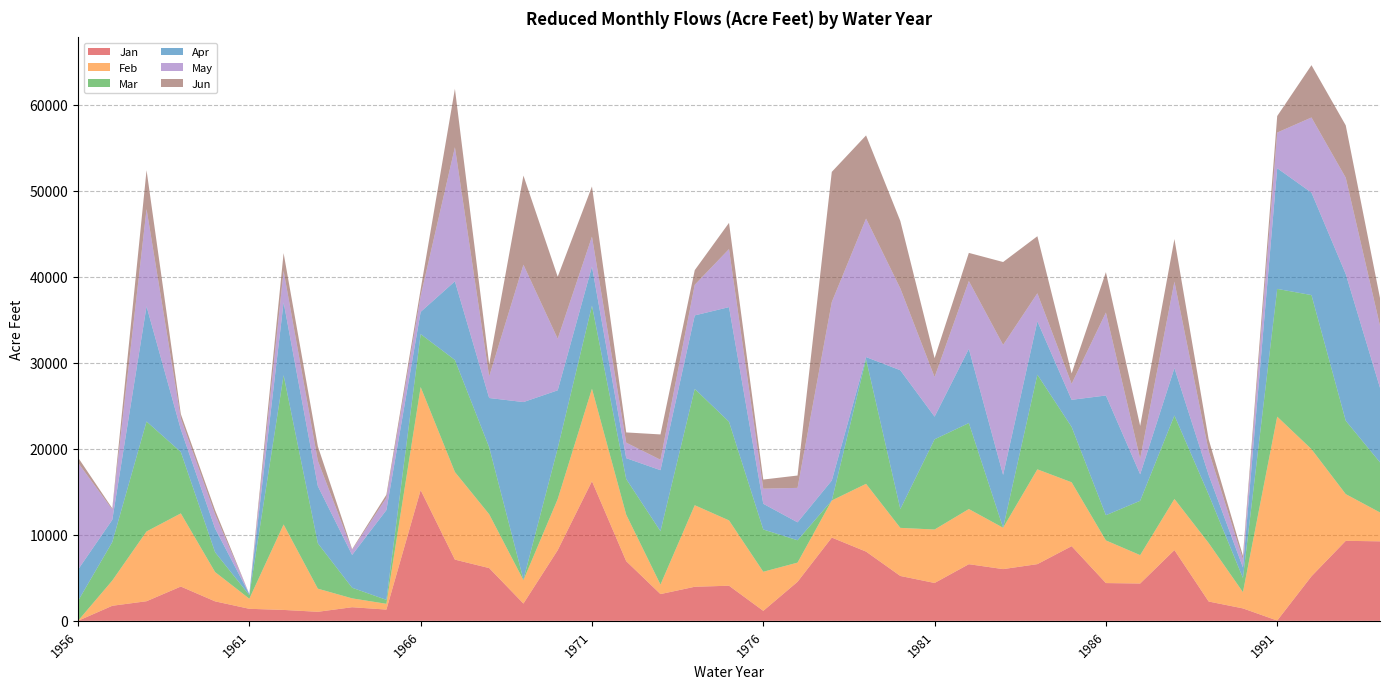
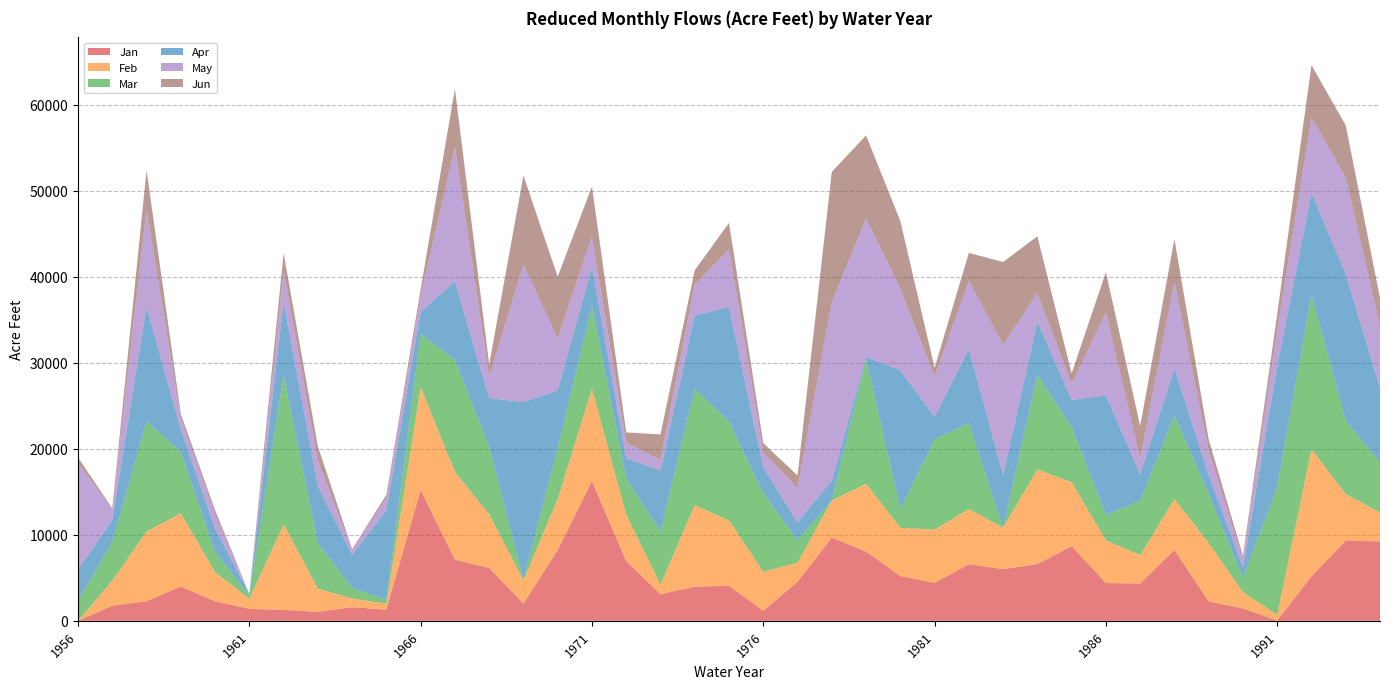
  {
    "Jan": {
      "1961": 1000,
      "1966": 15000,
      "1971": 16000,
      "1976": 1000,
      "1981": 4000,
      "1986": 4000
    },
    "Feb": {
      "1961": 1000,
      "1966": 12000,
      "1971": 11000,
      "1976": 5000,
      "1981": 6000,
      "1986": 5000,
-     "1991": 24000
+     "1991": 1000
    },
    "Mar": {
      "1956": 2000,
      "1966": 6000,
      "1971": 10000,
-     "1976": 5000,
+     "1976": 9000,
      "1981": 10000,
      "1986": 3000,
      "1991": 15000
    },
    "Apr": {
      "1956": 4000,
      "1966": 3000,
      "1971": 5000,
      "1976": 3000,
      "1981": 3000,
      "1986": 14000,
      "1991": 14000
    },
    "May": {
      "1956": 12000,
      "1966": 2000,
      "1971": 3000,
      "1976": 2000,
      "1981": 5000,
      "1986": 10000,
      "1991": 4000
    },
    "Jun": {
      "1956": 1000,
      "1966": 1000,
      "1971": 6000,
      "1976": 1000,
-     "1981": 2000,
+     "1981": 1000,
      "1986": 5000,
      "1991": 2000
    }
  }
